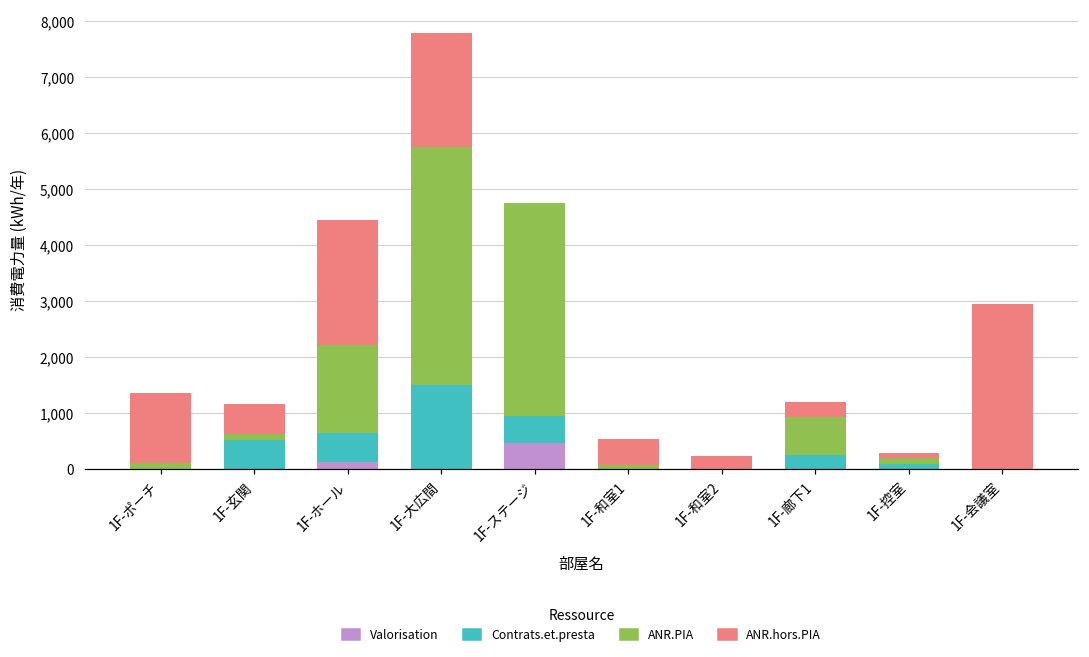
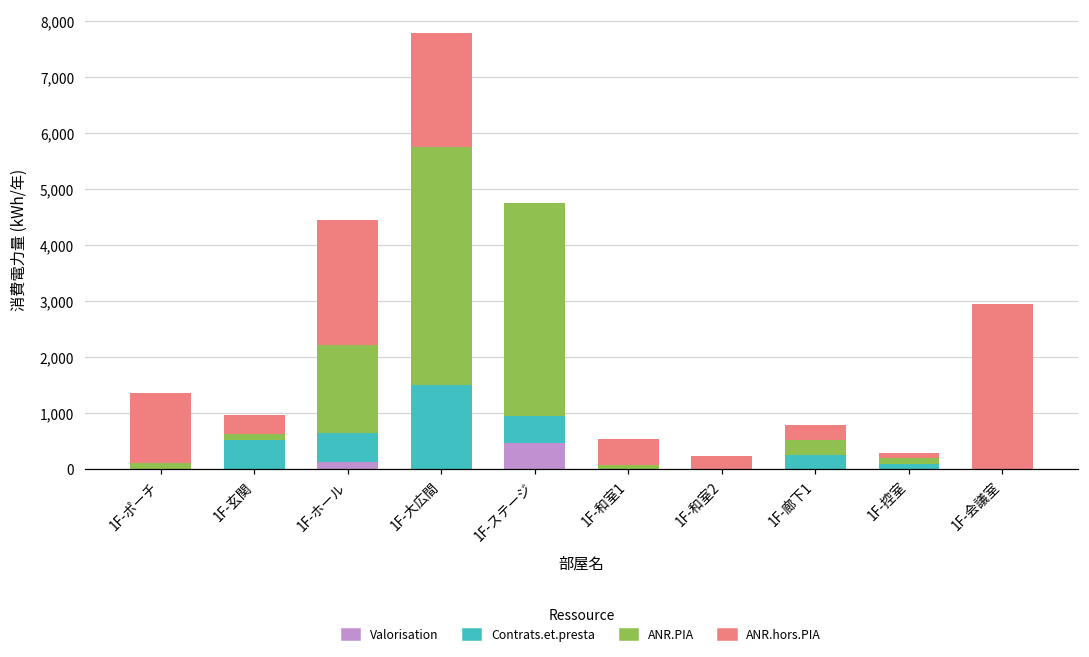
  {
    "Valorisation": {
      "1F-ポーチ": "0",
      "1F-玄関": "0",
      "1F-ホール": "100",
      "1F-大広間": "0",
      "1F-ステージ": "500",
      "1F-和室1": "0",
      "1F-和室2": "0",
      "1F-廊下1": "0",
      "1F-控室": "0",
      "1F-会議室": "0"
    },
    "Contrats.et.presta": {
      "1F-ポーチ": "0",
      "1F-玄関": "500",
      "1F-ホール": "500",
      "1F-大広間": "1,500",
      "1F-ステージ": "500",
      "1F-和室1": "0",
      "1F-和室2": "0",
      "1F-廊下1": "300",
      "1F-控室": "100",
      "1F-会議室": "0"
    },
    "ANR.PIA": {
      "1F-ポーチ": "100",
      "1F-玄関": "100",
      "1F-ホール": "1,600",
      "1F-大広間": "4,300",
      "1F-ステージ": "3,800",
      "1F-和室1": "100",
      "1F-和室2": "0",
-     "1F-廊下1": "700",
+     "1F-廊下1": "300",
      "1F-控室": "100",
      "1F-会議室": "0"
    },
    "ANR.hors.PIA": {
      "1F-ポーチ": "1,300",
-     "1F-玄関": "500",
+     "1F-玄関": "300",
      "1F-ホール": "2,200",
      "1F-大広間": "2,000",
      "1F-ステージ": "0",
      "1F-和室1": "500",
      "1F-和室2": "200",
      "1F-廊下1": "300",
      "1F-控室": "100",
      "1F-会議室": "3,000"
    }
  }
